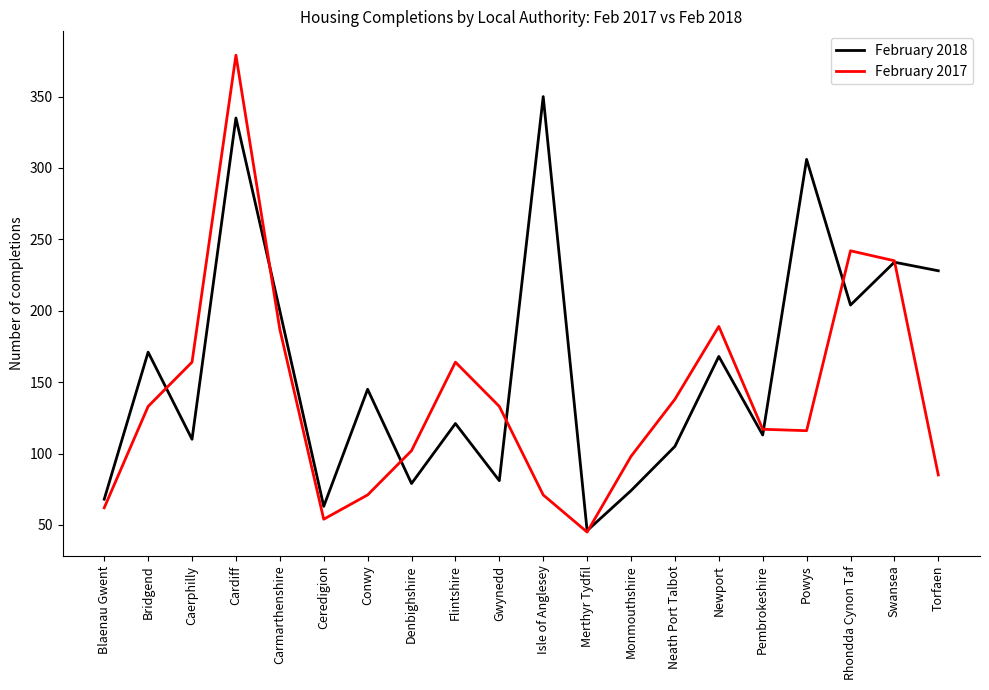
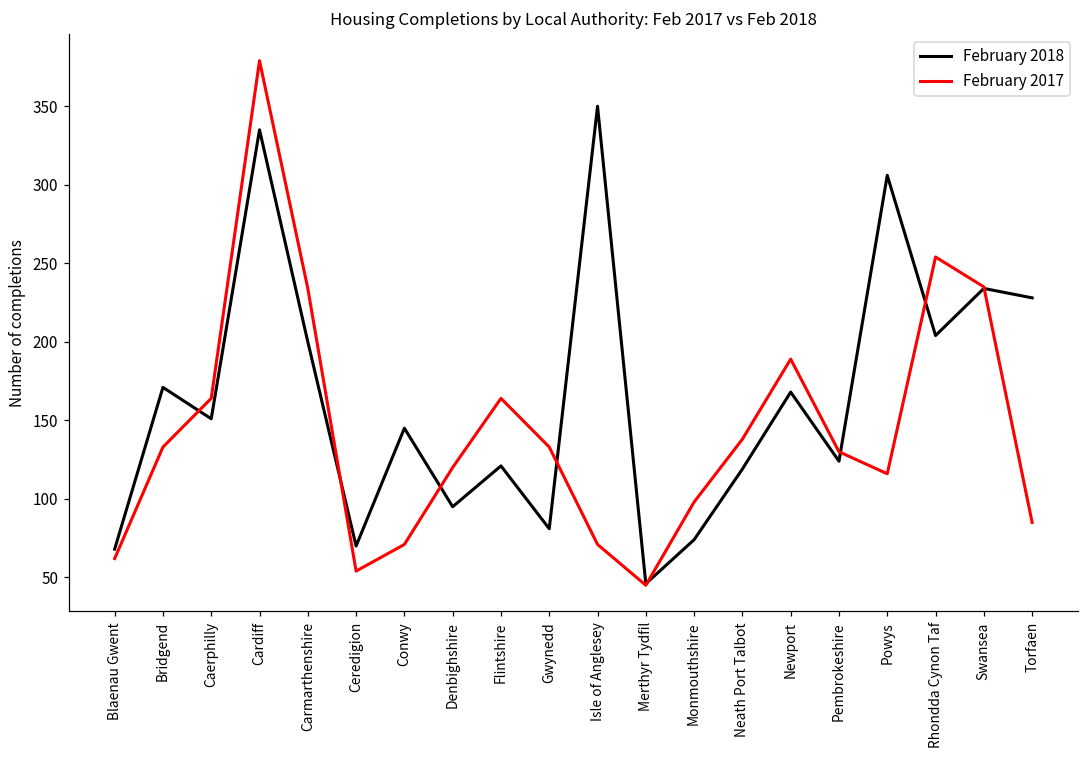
  {
    "February 2018": {
      "Blaenau Gwent": 68,
      "Bridgend": 171,
-     "Caerphilly": 110,
+     "Caerphilly": 151,
      "Cardiff": 335,
      "Carmarthenshire": 200,
-     "Ceredigion": 63,
+     "Ceredigion": 70,
      "Conwy": 145,
-     "Denbighshire": 79,
+     "Denbighshire": 95,
      "Flintshire": 121,
      "Gwynedd": 81,
      "Isle of Anglesey": 350,
      "Monmouthshire": 74,
-     "Neath Port Talbot": 105,
+     "Neath Port Talbot": 119,
      "Newport": 168,
-     "Pembrokeshire": 113,
+     "Pembrokeshire": 124,
      "Powys": 306,
      "Rhondda Cynon Taf": 204,
      "Torfaen": 228
    },
    "February 2017": {
      "Blaenau Gwent": 62,
      "Bridgend": 133,
      "Caerphilly": 164,
      "Cardiff": 379,
-     "Carmarthenshire": 187,
+     "Carmarthenshire": 234,
      "Ceredigion": 54,
      "Conwy": 71,
-     "Denbighshire": 102,
+     "Denbighshire": 120,
      "Flintshire": 164,
      "Gwynedd": 133,
      "Isle of Anglesey": 71,
      "Monmouthshire": 98,
      "Neath Port Talbot": 138,
      "Newport": 189,
-     "Pembrokeshire": 117,
+     "Pembrokeshire": 130,
      "Powys": 116,
-     "Rhondda Cynon Taf": 242,
+     "Rhondda Cynon Taf": 254,
      "Torfaen": 85
    }
  }
